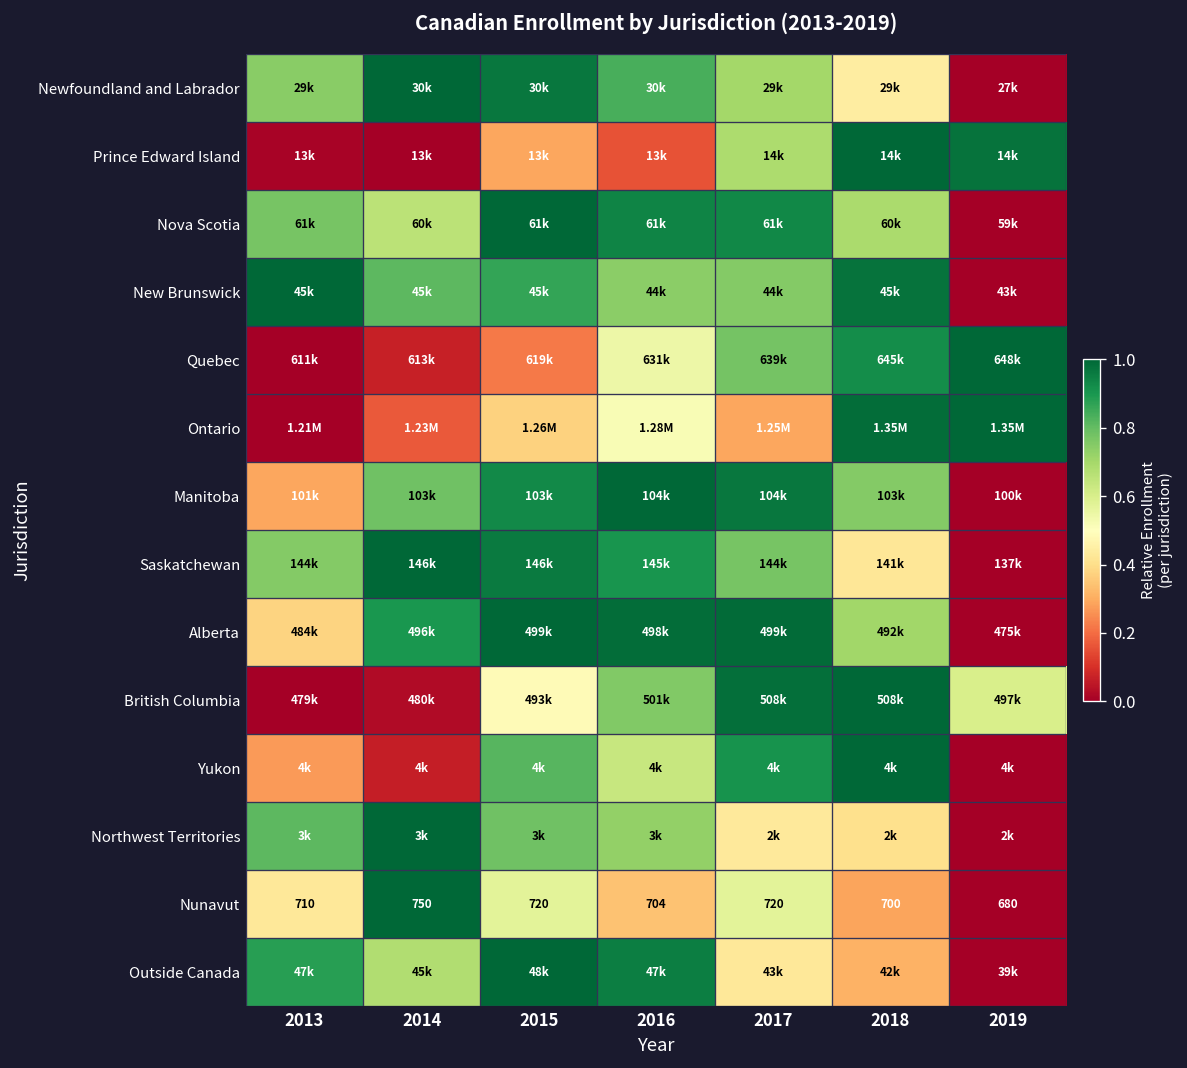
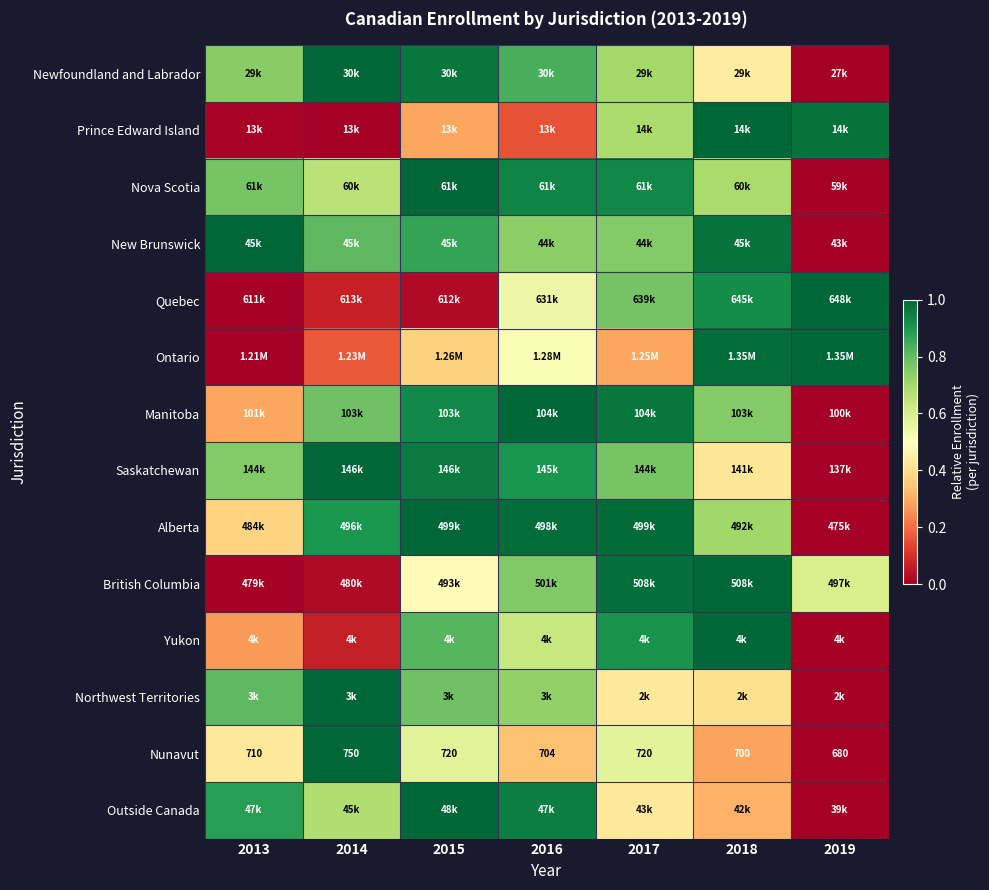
  {
    "Newfoundland and Labrador": {
      "2013": "29k",
      "2014": "30k",
      "2015": "30k",
      "2016": "30k",
      "2017": "29k",
      "2018": "29k",
      "2019": "27k"
    },
    "Prince Edward Island": {
      "2013": "13k",
      "2014": "13k",
      "2015": "13k",
      "2016": "13k",
      "2017": "14k",
      "2018": "14k",
      "2019": "14k"
    },
    "Nova Scotia": {
      "2013": "61k",
      "2014": "60k",
      "2015": "61k",
      "2016": "61k",
      "2017": "61k",
      "2018": "60k",
      "2019": "59k"
    },
    "New Brunswick": {
      "2013": "45k",
      "2014": "45k",
      "2015": "45k",
      "2016": "44k",
      "2017": "44k",
      "2018": "45k",
      "2019": "43k"
    },
    "Quebec": {
      "2013": "611k",
      "2014": "613k",
-     "2015": "619k",
+     "2015": "612k",
      "2016": "631k",
      "2017": "639k",
      "2018": "645k",
      "2019": "648k"
    },
    "Ontario": {
      "2013": "1.21M",
      "2014": "1.23M",
      "2015": "1.26M",
      "2016": "1.28M",
      "2017": "1.25M",
      "2018": "1.35M",
      "2019": "1.35M"
    },
    "Manitoba": {
      "2013": "101k",
      "2014": "103k",
      "2015": "103k",
      "2016": "104k",
      "2017": "104k",
      "2018": "103k",
      "2019": "100k"
    },
    "Saskatchewan": {
      "2013": "144k",
      "2014": "146k",
      "2015": "146k",
      "2016": "145k",
      "2017": "144k",
      "2018": "141k",
      "2019": "137k"
    },
    "Alberta": {
      "2013": "484k",
      "2014": "496k",
      "2015": "499k",
      "2016": "498k",
      "2017": "499k",
      "2018": "492k",
      "2019": "475k"
    },
    "British Columbia": {
      "2013": "479k",
      "2014": "480k",
      "2015": "493k",
      "2016": "501k",
      "2017": "508k",
      "2018": "508k",
      "2019": "497k"
    },
    "Yukon": {
      "2013": "4k",
      "2014": "4k",
      "2015": "4k",
      "2016": "4k",
      "2017": "4k",
      "2018": "4k",
      "2019": "4k"
    },
    "Northwest Territories": {
      "2013": "3k",
      "2014": "3k",
      "2015": "3k",
      "2016": "3k",
      "2017": "2k",
      "2018": "2k",
      "2019": "2k"
    },
    "Nunavut": {
      "2013": "710",
      "2014": "750",
      "2015": "720",
      "2016": "704",
      "2017": "720",
      "2018": "700",
      "2019": "680"
    },
    "Outside Canada": {
      "2013": "47k",
      "2014": "45k",
      "2015": "48k",
      "2016": "47k",
      "2017": "43k",
      "2018": "42k",
      "2019": "39k"
    }
  }
